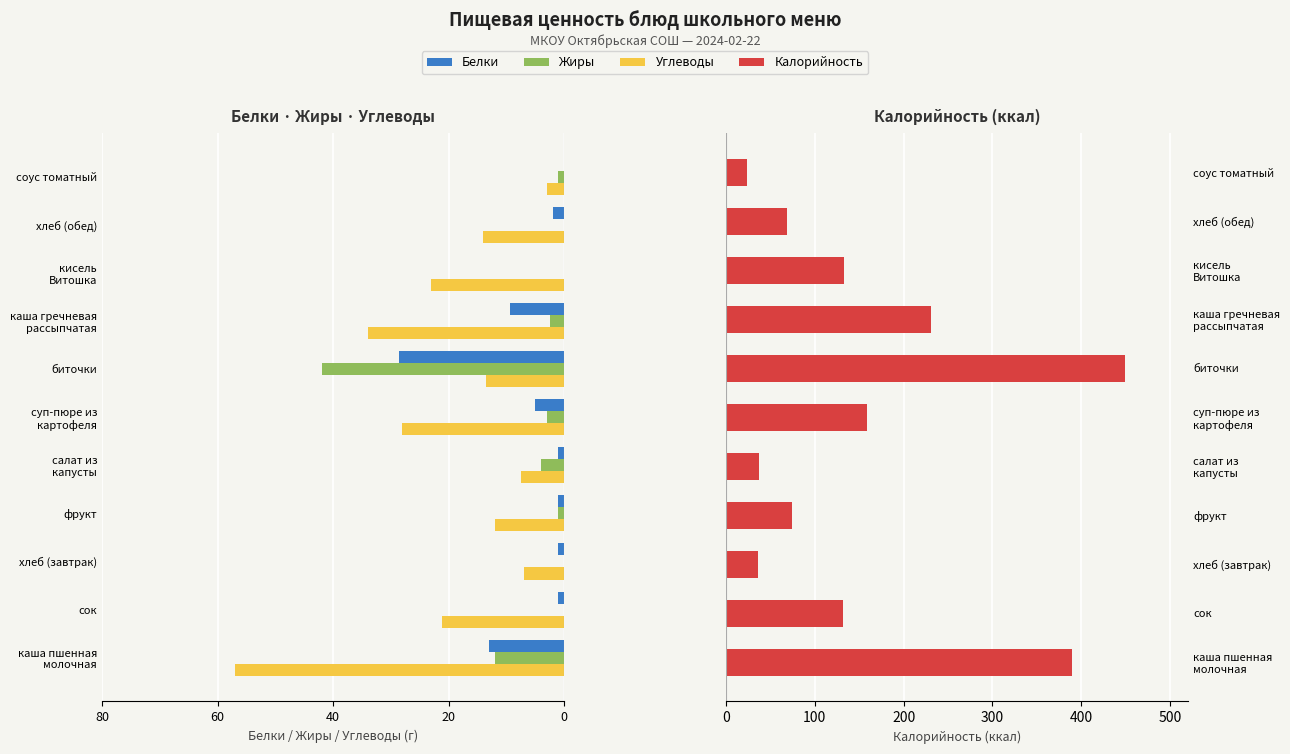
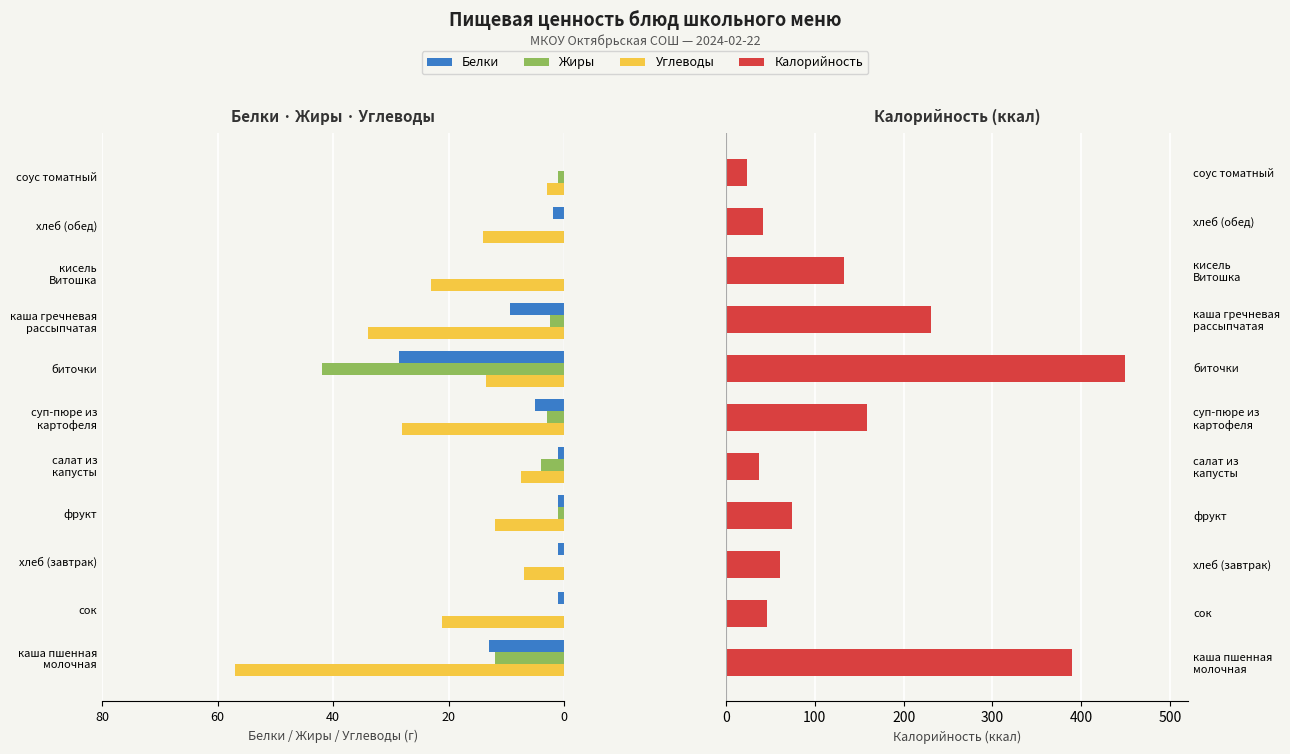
  {
    "Калорийность (ккал)": {
      "соус томатный": 20,
-     "хлеб (обед)": 70,
+     "хлеб (обед)": 40,
      "кисель Витошка": 130,
      "каша гречневая рассыпчатая": 230,
      "биточки": 450,
      "суп-пюре из картофеля": 160,
      "салат из капусты": 40,
      "фрукт": 70,
-     "хлеб (завтрак)": 40,
-     "сок": 130,
+     "хлеб (завтрак)": 60,
+     "сок": 50,
      "каша пшенная молочная": 390
    }
  }
